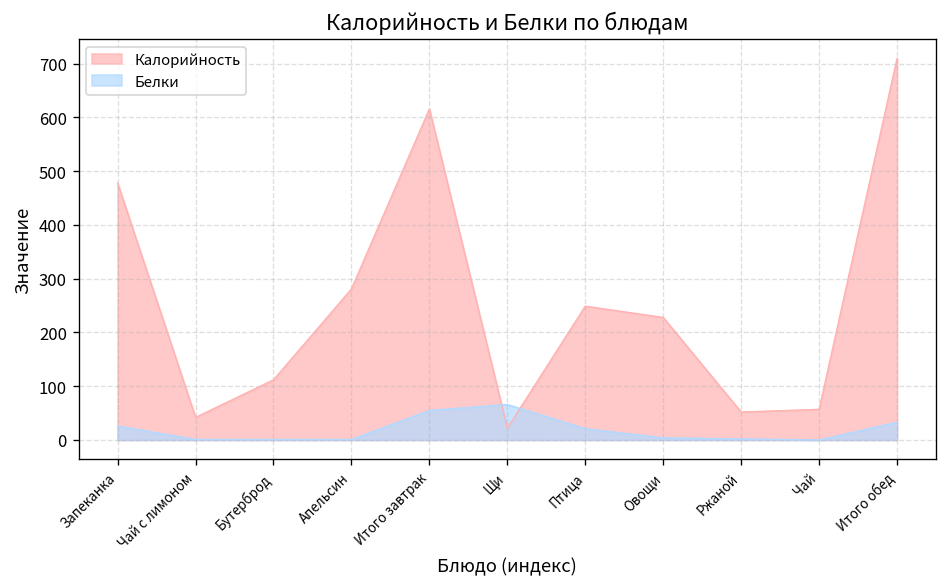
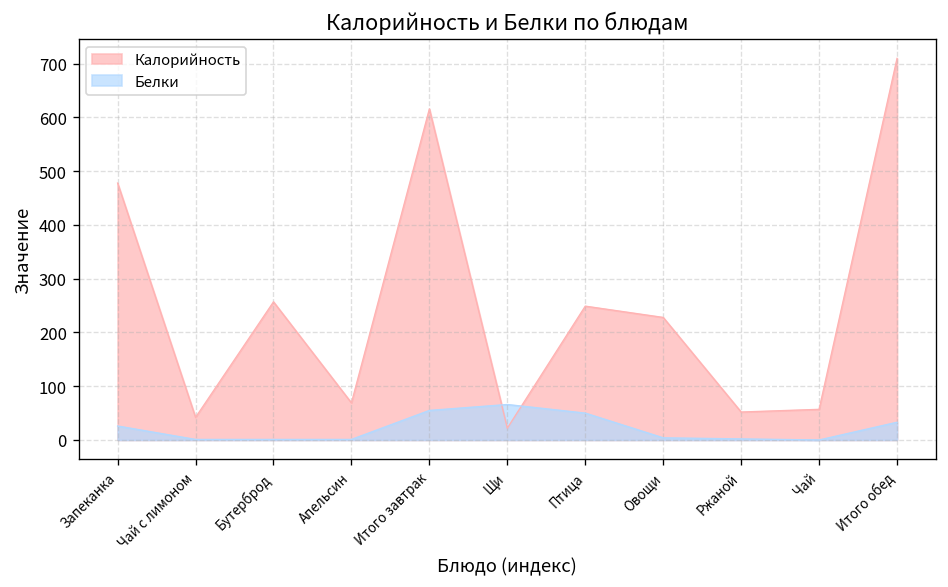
  {
    "Калорийность": {
      "Запеканка": 480,
      "Чай с лимоном": 40,
-     "Бутерброд": 110,
-     "Апельсин": 280,
+     "Бутерброд": 260,
+     "Апельсин": 70,
      "Итого завтрак": 620,
      "Щи": 20,
      "Птица": 250,
      "Овощи": 230,
      "Ржаной": 50,
      "Чай": 60,
      "Итого обед": 710
    },
    "Белки": {
      "Запеканка": 30,
      "Чай с лимоном": 0,
      "Бутерброд": 0,
      "Апельсин": 0,
      "Итого завтрак": 60,
      "Щи": 70,
-     "Птица": 20,
+     "Птица": 50,
      "Овощи": 0,
      "Ржаной": 0,
      "Чай": 0,
      "Итого обед": 30
    }
  }
